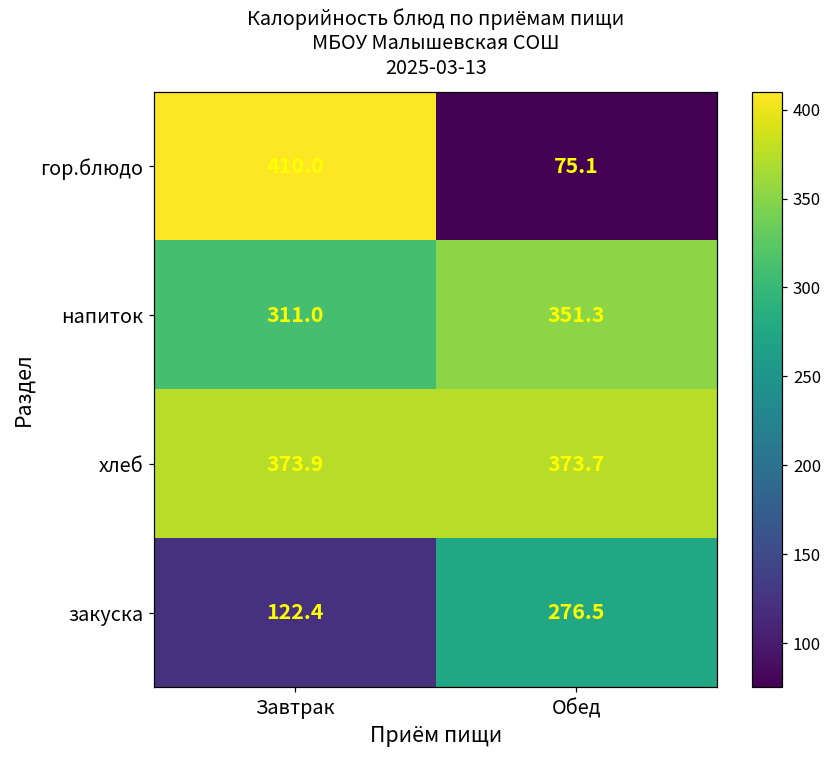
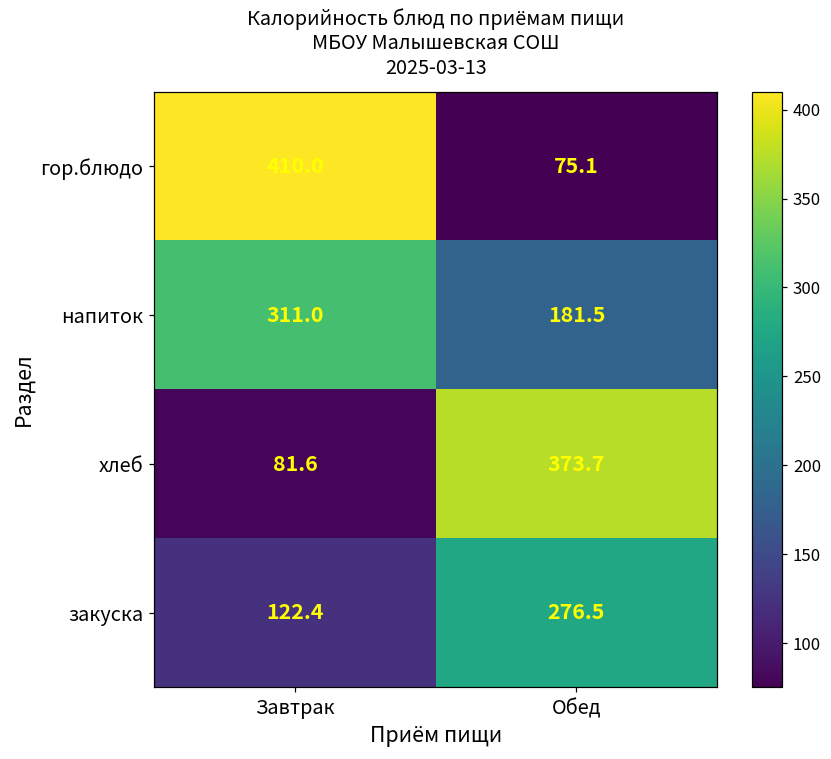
  {
    "гор.блюдо": {
      "Обед": 75.1
    },
    "напиток": {
      "Завтрак": 311.0,
-     "Обед": 351.3
+     "Обед": 181.5
    },
    "хлеб": {
-     "Завтрак": 373.9,
+     "Завтрак": 81.6,
      "Обед": 373.7
    },
    "закуска": {
      "Завтрак": 122.4,
      "Обед": 276.5
    }
  }
